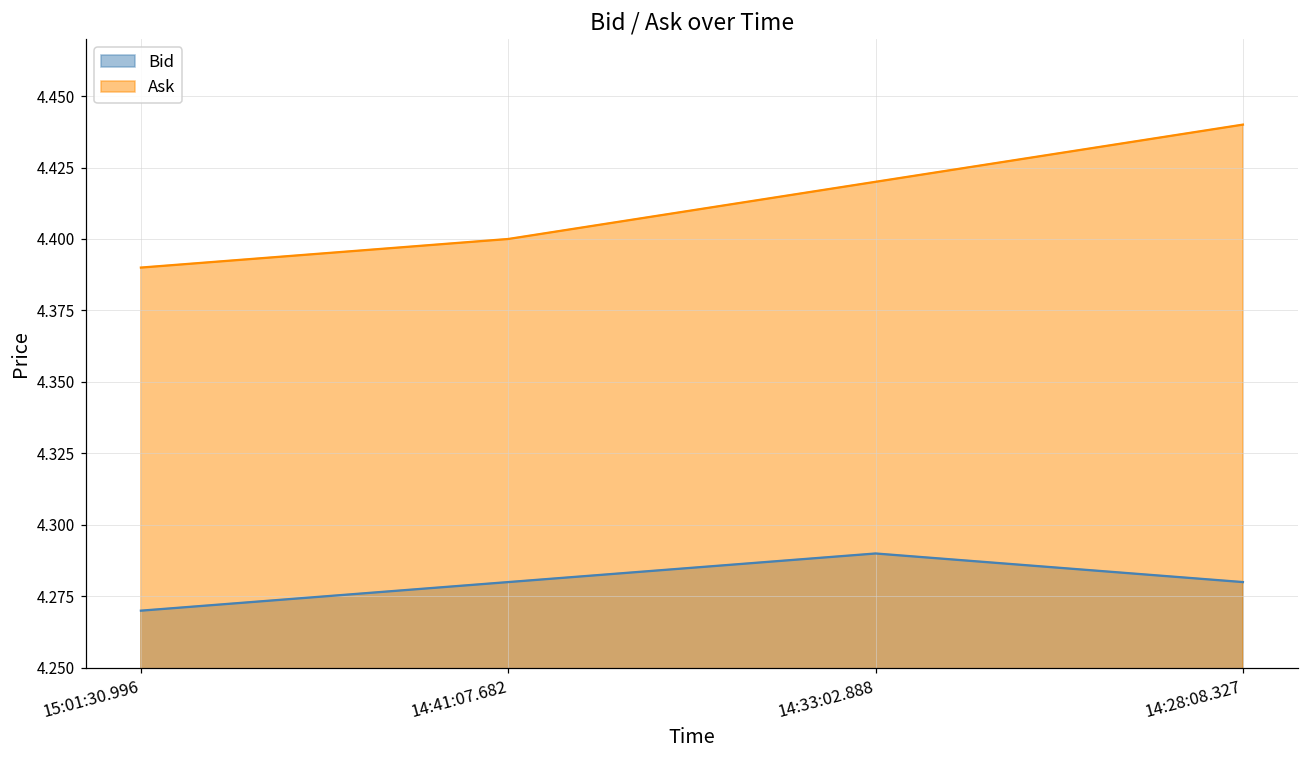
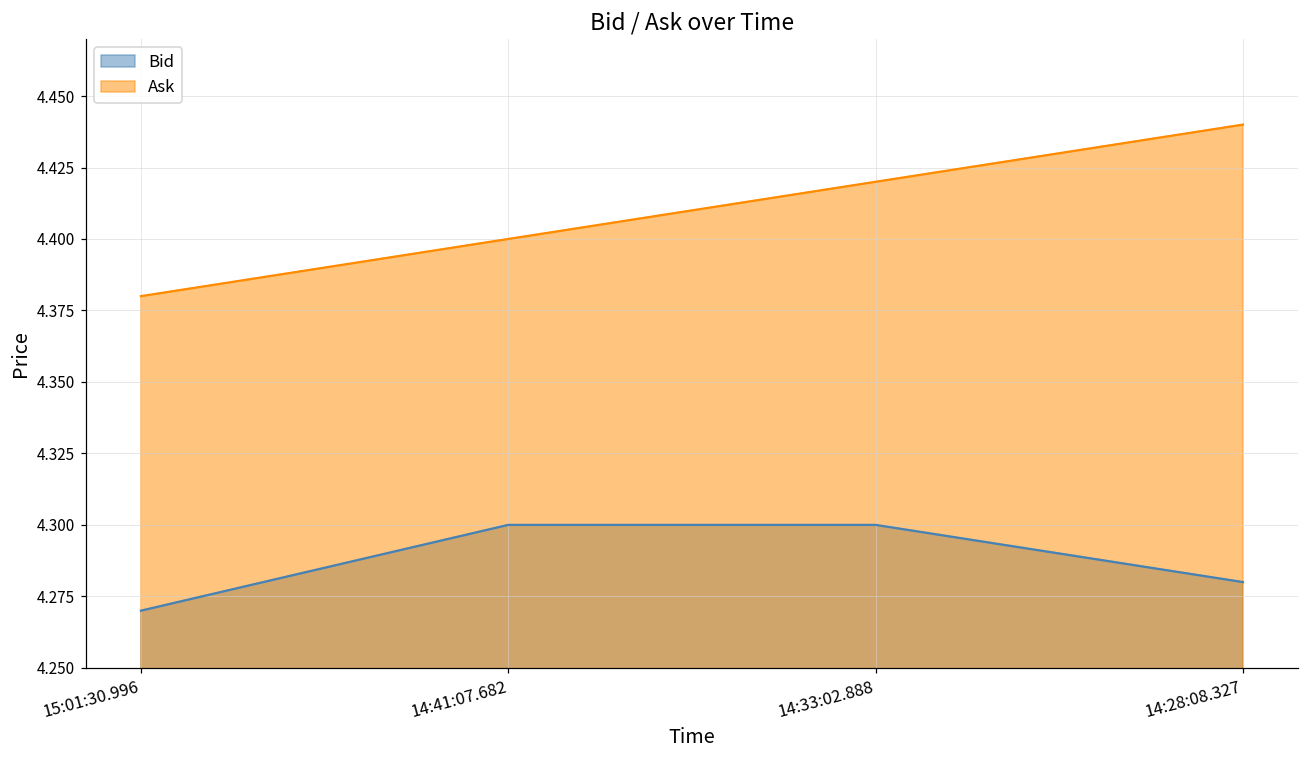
  {
    "Bid": {
      "15:01:30.996": 4.27,
-     "14:41:07.682": 4.28,
-     "14:33:02.888": 4.29,
+     "14:41:07.682": 4.30,
+     "14:33:02.888": 4.30,
      "14:28:08.327": 4.28
    },
    "Ask": {
-     "15:01:30.996": 4.39,
+     "15:01:30.996": 4.38,
      "14:41:07.682": 4.40,
      "14:33:02.888": 4.42,
      "14:28:08.327": 4.44
    }
  }
